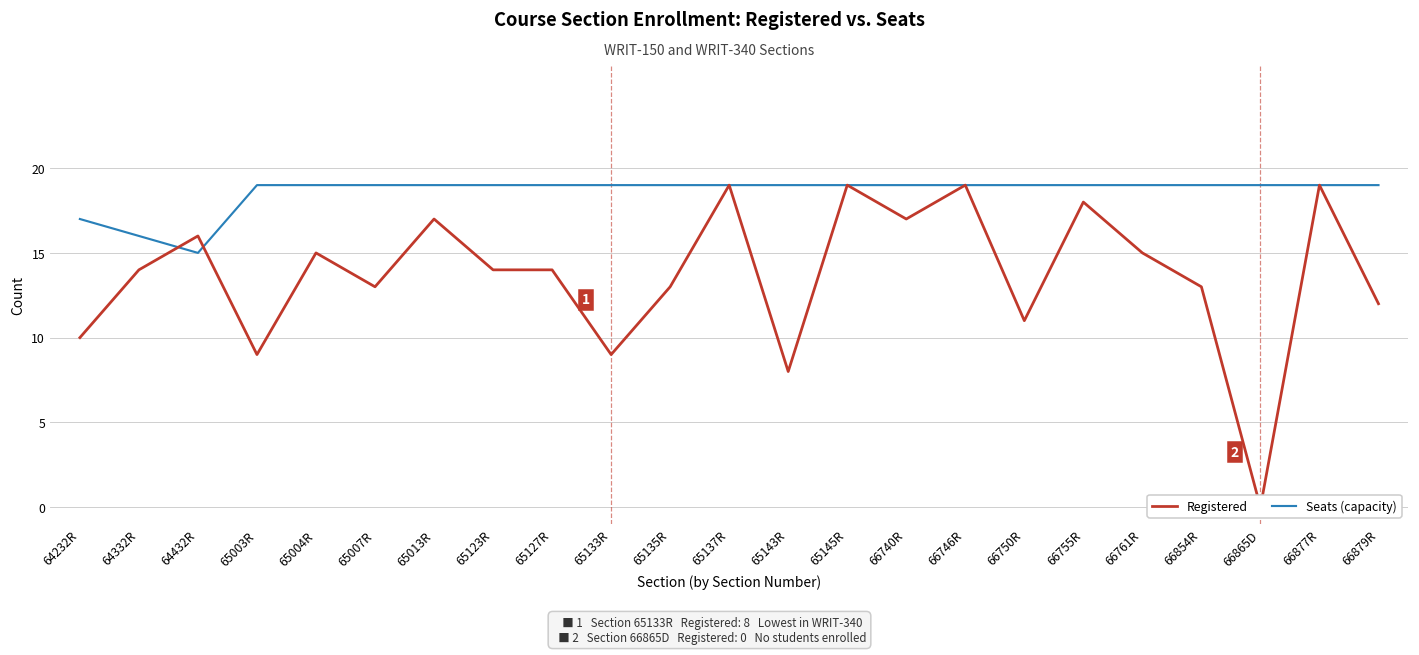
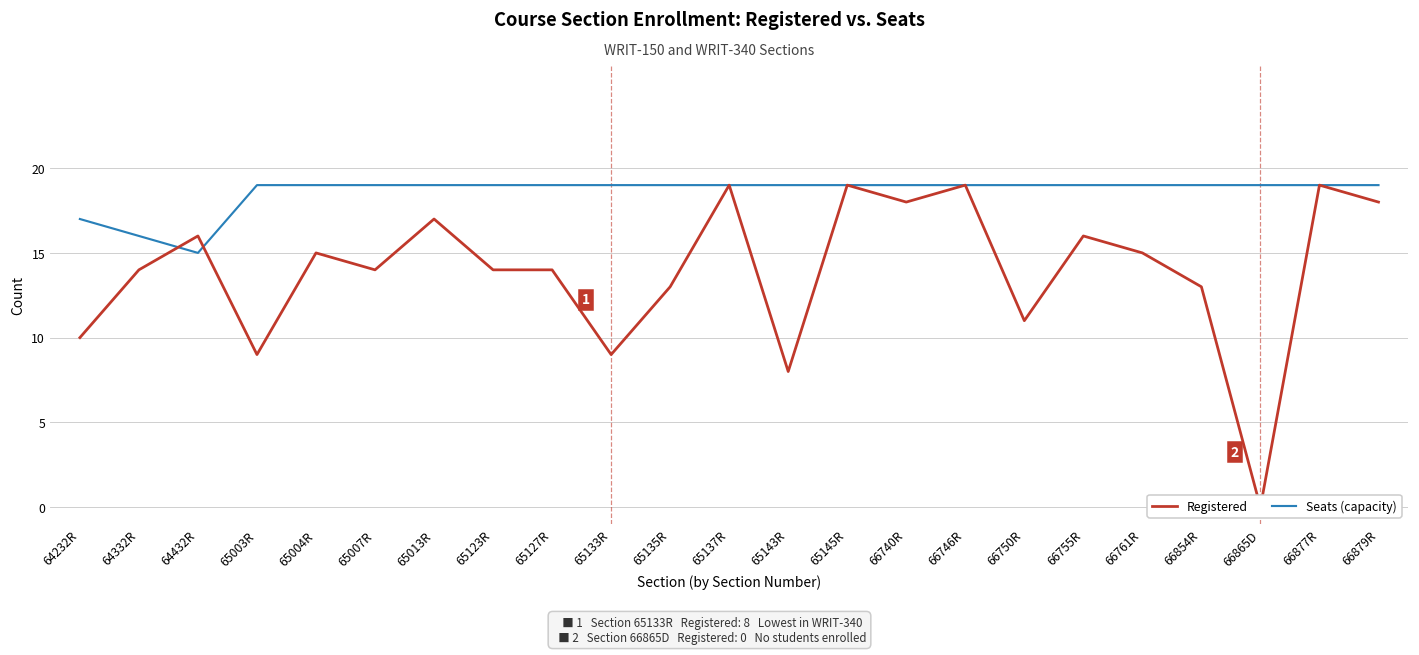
  {
    "Seats (capacity)": {
      "64232R": 17,
      "64332R": 16,
      "64432R": 15,
      "65003R": 19,
      "65004R": 19,
      "65007R": 19,
      "65013R": 19,
      "65123R": 19,
      "65127R": 19,
      "65133R": 19,
      "65135R": 19,
      "65143R": 19,
      "66740R": 19,
      "66750R": 19,
      "66755R": 19,
      "66761R": 19,
      "66854R": 19,
      "66865D": 19,
      "66879R": 19
    },
    "Registered": {
      "64232R": 10,
      "64332R": 14,
      "64432R": 16,
      "65003R": 9,
      "65004R": 15,
-     "65007R": 13,
+     "65007R": 14,
      "65013R": 17,
      "65123R": 14,
      "65127R": 14,
      "65133R": 9,
      "65135R": 13,
      "65143R": 8,
-     "66740R": 17,
+     "66740R": 18,
      "66750R": 11,
-     "66755R": 18,
+     "66755R": 16,
      "66761R": 15,
      "66854R": 13,
-     "66879R": 12
+     "66879R": 18
    }
  }
